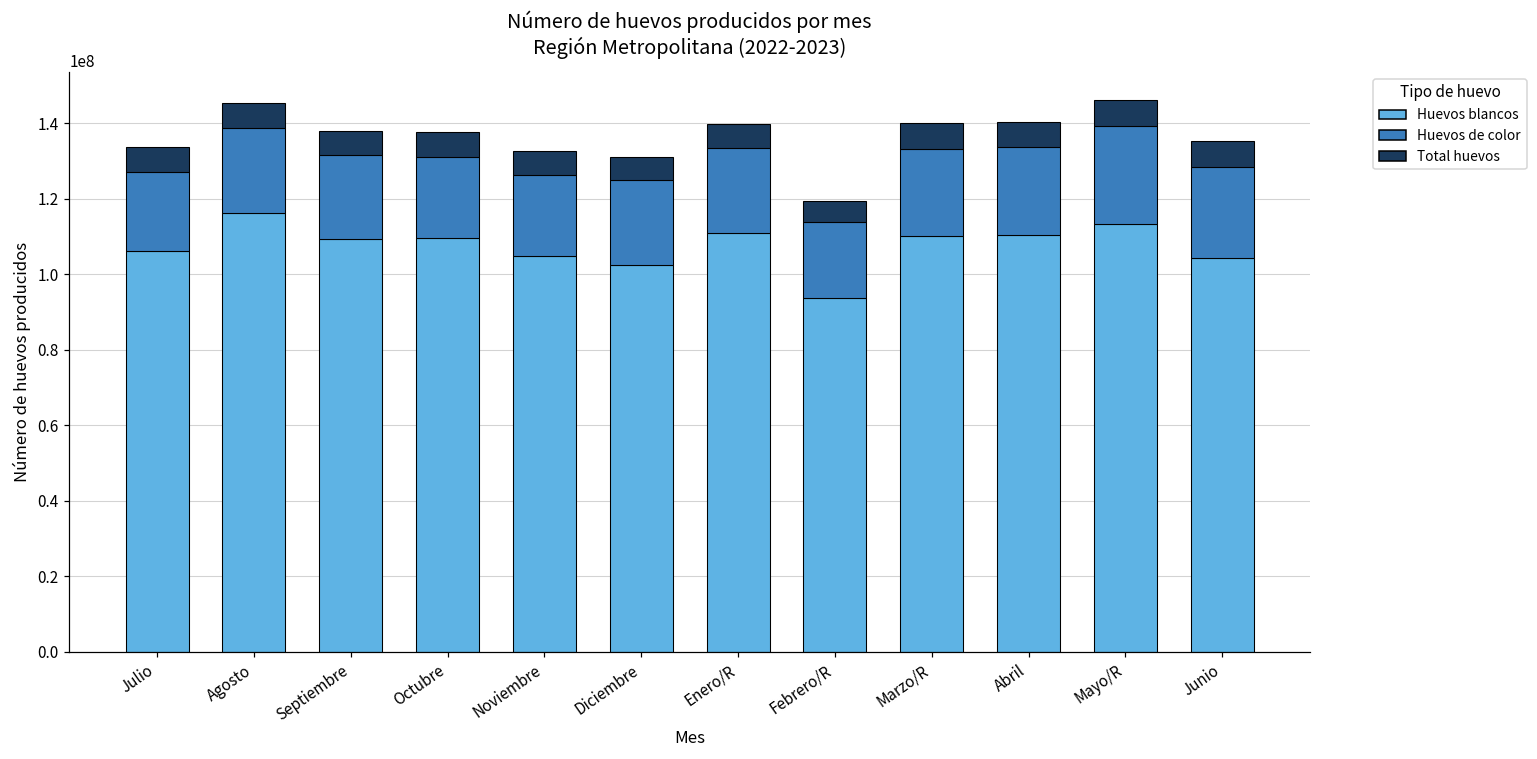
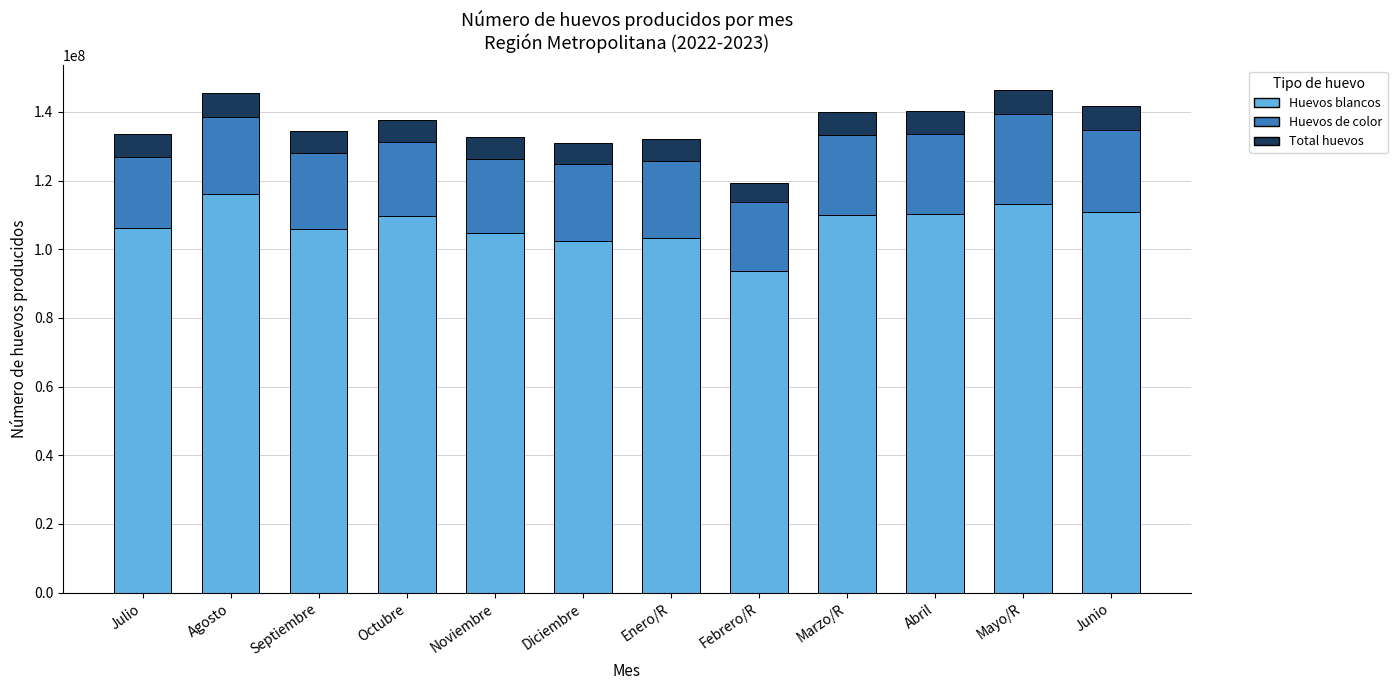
  {
    "Huevos blancos": {
      "Julio": 106000000,
      "Agosto": 116000000,
-     "Septiembre": 109000000,
+     "Septiembre": 106000000,
      "Octubre": 110000000,
      "Noviembre": 105000000,
      "Diciembre": 102000000,
-     "Enero/R": 111000000,
+     "Enero/R": 103000000,
      "Febrero/R": 94000000,
      "Marzo/R": 110000000,
      "Abril": 110000000,
      "Mayo/R": 113000000,
-     "Junio": 104000000
+     "Junio": 111000000
    },
    "Huevos de color": {
      "Julio": 21000000,
      "Agosto": 22000000,
      "Septiembre": 22000000,
      "Octubre": 21000000,
      "Noviembre": 22000000,
      "Diciembre": 22000000,
      "Enero/R": 22000000,
      "Febrero/R": 20000000,
      "Marzo/R": 23000000,
      "Abril": 23000000,
      "Mayo/R": 26000000,
      "Junio": 24000000
    }
  }
